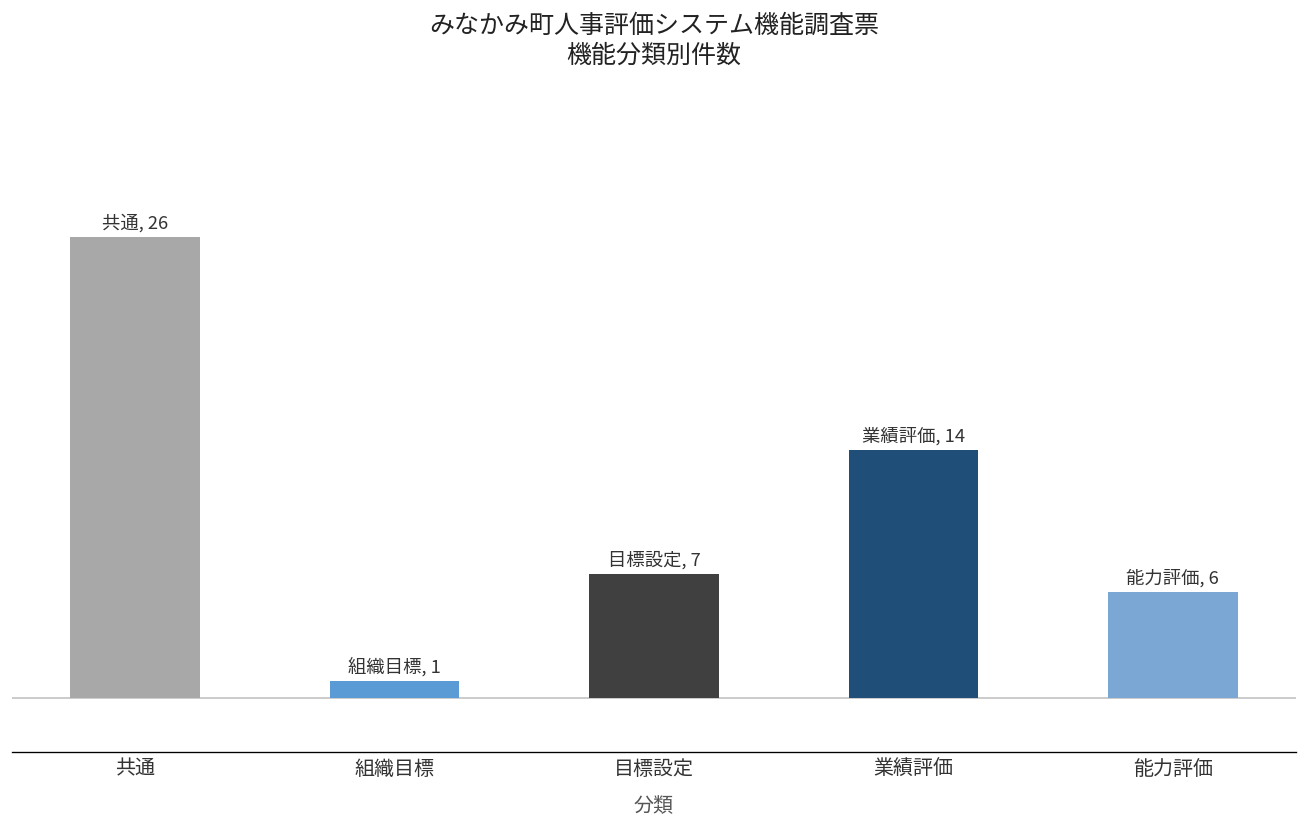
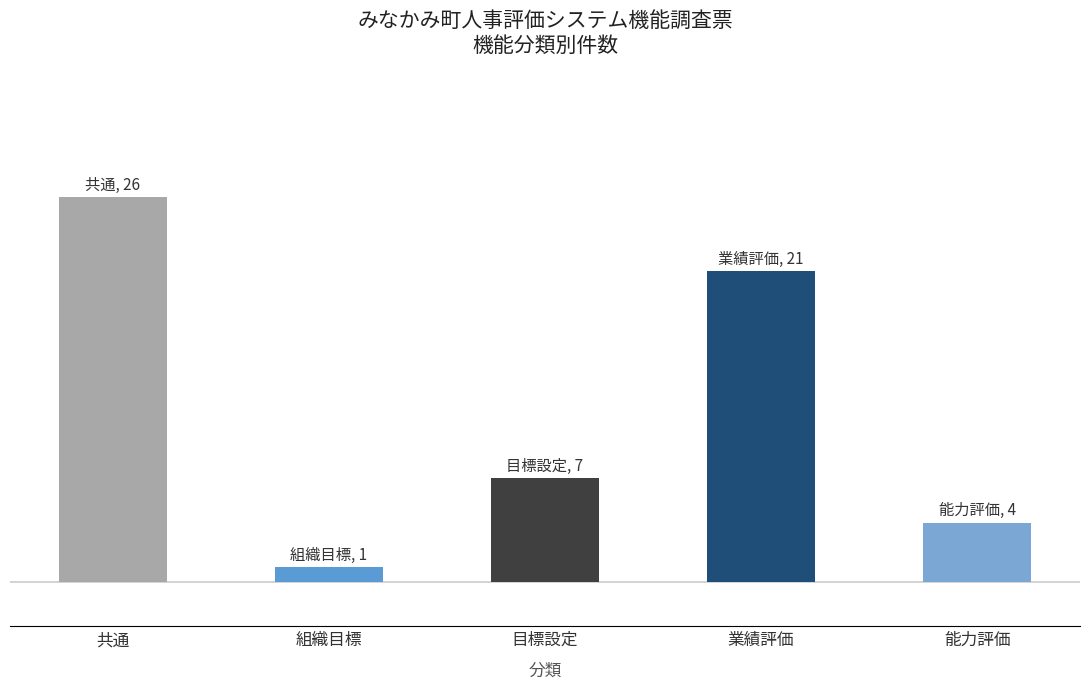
  {
    "共通": 26,
    "組織目標": 1,
    "目標設定": 7,
-   "業績評価": 14,
-   "能力評価": 6
+   "業績評価": 21,
+   "能力評価": 4
  }
